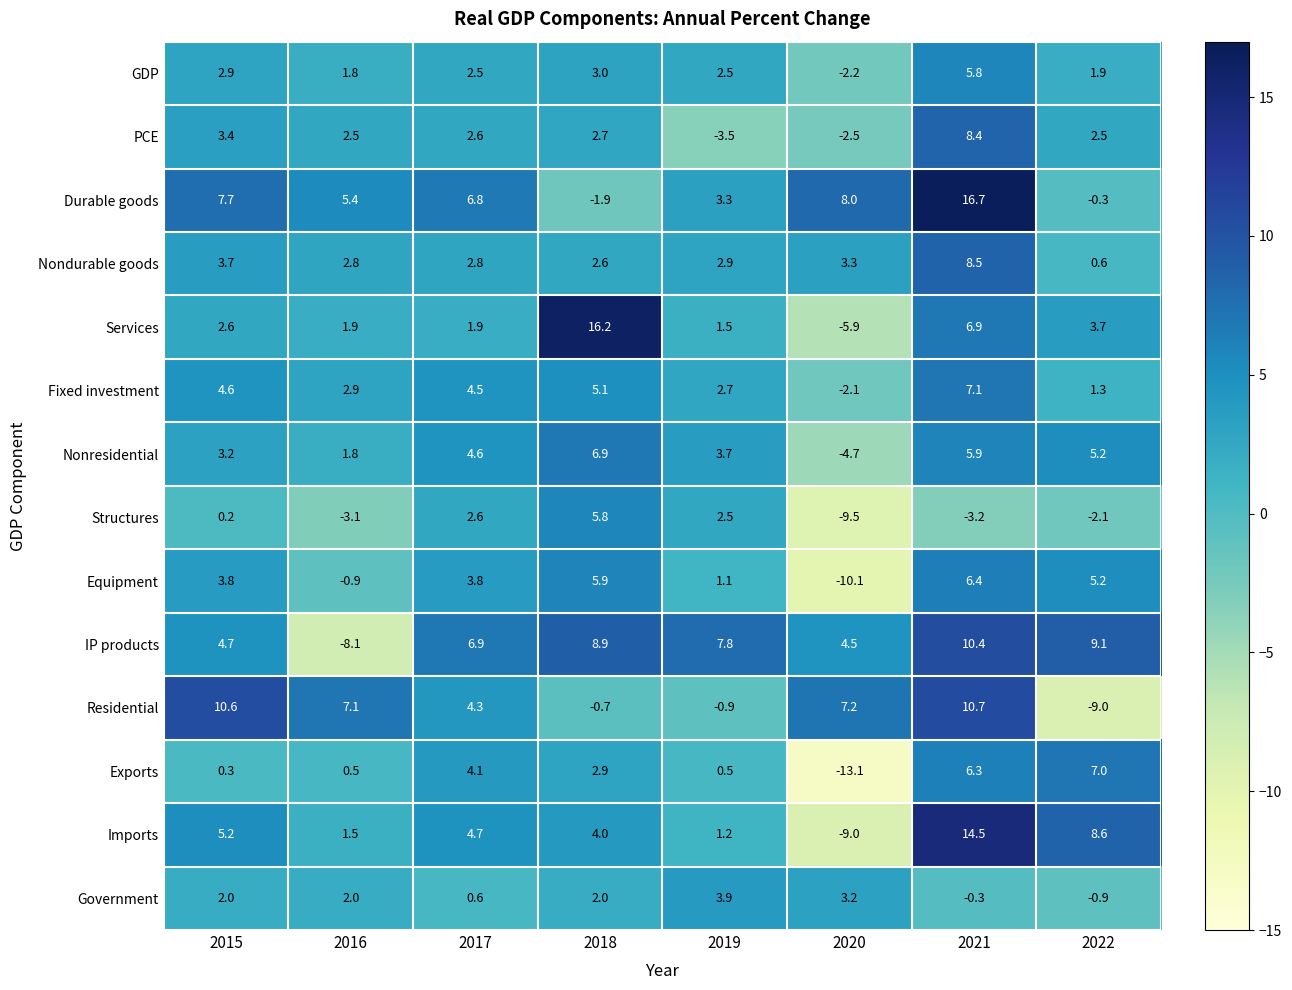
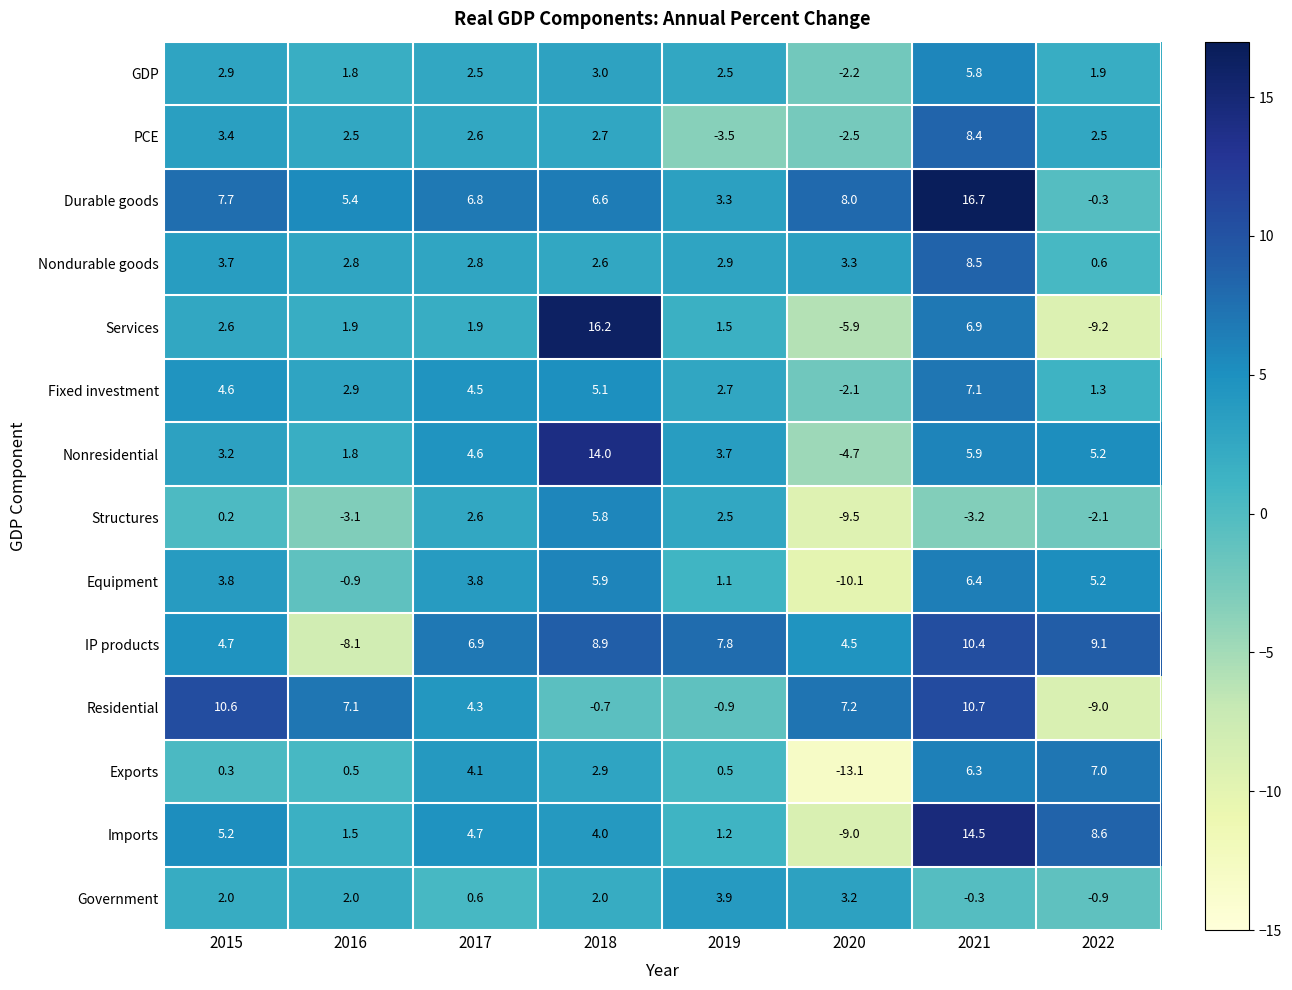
  {
    "GDP": {
      "2015": 2.9,
      "2016": 1.8,
      "2017": 2.5,
      "2018": 3.0,
      "2019": 2.5,
      "2020": -2.2,
      "2021": 5.8,
      "2022": 1.9
    },
    "PCE": {
      "2015": 3.4,
      "2016": 2.5,
      "2017": 2.6,
      "2018": 2.7,
      "2019": -3.5,
      "2020": -2.5,
      "2021": 8.4,
      "2022": 2.5
    },
    "Durable goods": {
      "2015": 7.7,
      "2016": 5.4,
      "2017": 6.8,
-     "2018": -1.9,
+     "2018": 6.6,
      "2019": 3.3,
      "2020": 8.0,
      "2021": 16.7,
      "2022": -0.3
    },
    "Nondurable goods": {
      "2015": 3.7,
      "2016": 2.8,
      "2017": 2.8,
      "2018": 2.6,
      "2019": 2.9,
      "2020": 3.3,
      "2021": 8.5,
      "2022": 0.6
    },
    "Services": {
      "2015": 2.6,
      "2016": 1.9,
      "2017": 1.9,
      "2018": 16.2,
      "2019": 1.5,
      "2020": -5.9,
      "2021": 6.9,
-     "2022": 3.7
+     "2022": -9.2
    },
    "Fixed investment": {
      "2015": 4.6,
      "2016": 2.9,
      "2017": 4.5,
      "2018": 5.1,
      "2019": 2.7,
      "2020": -2.1,
      "2021": 7.1,
      "2022": 1.3
    },
    "Nonresidential": {
      "2015": 3.2,
      "2016": 1.8,
      "2017": 4.6,
-     "2018": 6.9,
+     "2018": 14.0,
      "2019": 3.7,
      "2020": -4.7,
      "2021": 5.9,
      "2022": 5.2
    },
    "Structures": {
      "2015": 0.2,
      "2016": -3.1,
      "2017": 2.6,
      "2018": 5.8,
      "2019": 2.5,
      "2020": -9.5,
      "2021": -3.2,
      "2022": -2.1
    },
    "Equipment": {
      "2015": 3.8,
      "2016": -0.9,
      "2017": 3.8,
      "2018": 5.9,
      "2019": 1.1,
      "2020": -10.1,
      "2021": 6.4,
      "2022": 5.2
    },
    "IP products": {
      "2015": 4.7,
      "2016": -8.1,
      "2017": 6.9,
      "2018": 8.9,
      "2019": 7.8,
      "2020": 4.5,
      "2021": 10.4,
      "2022": 9.1
    },
    "Residential": {
      "2015": 10.6,
      "2016": 7.1,
      "2017": 4.3,
      "2018": -0.7,
      "2019": -0.9,
      "2020": 7.2,
      "2021": 10.7,
      "2022": -9.0
    },
    "Exports": {
      "2015": 0.3,
      "2016": 0.5,
      "2017": 4.1,
      "2018": 2.9,
      "2019": 0.5,
      "2020": -13.1,
      "2021": 6.3,
      "2022": 7.0
    },
    "Imports": {
      "2015": 5.2,
      "2016": 1.5,
      "2017": 4.7,
      "2018": 4.0,
      "2019": 1.2,
      "2020": -9.0,
      "2021": 14.5,
      "2022": 8.6
    },
    "Government": {
      "2015": 2.0,
      "2016": 2.0,
      "2017": 0.6,
      "2018": 2.0,
      "2019": 3.9,
      "2020": 3.2,
      "2021": -0.3,
      "2022": -0.9
    }
  }
